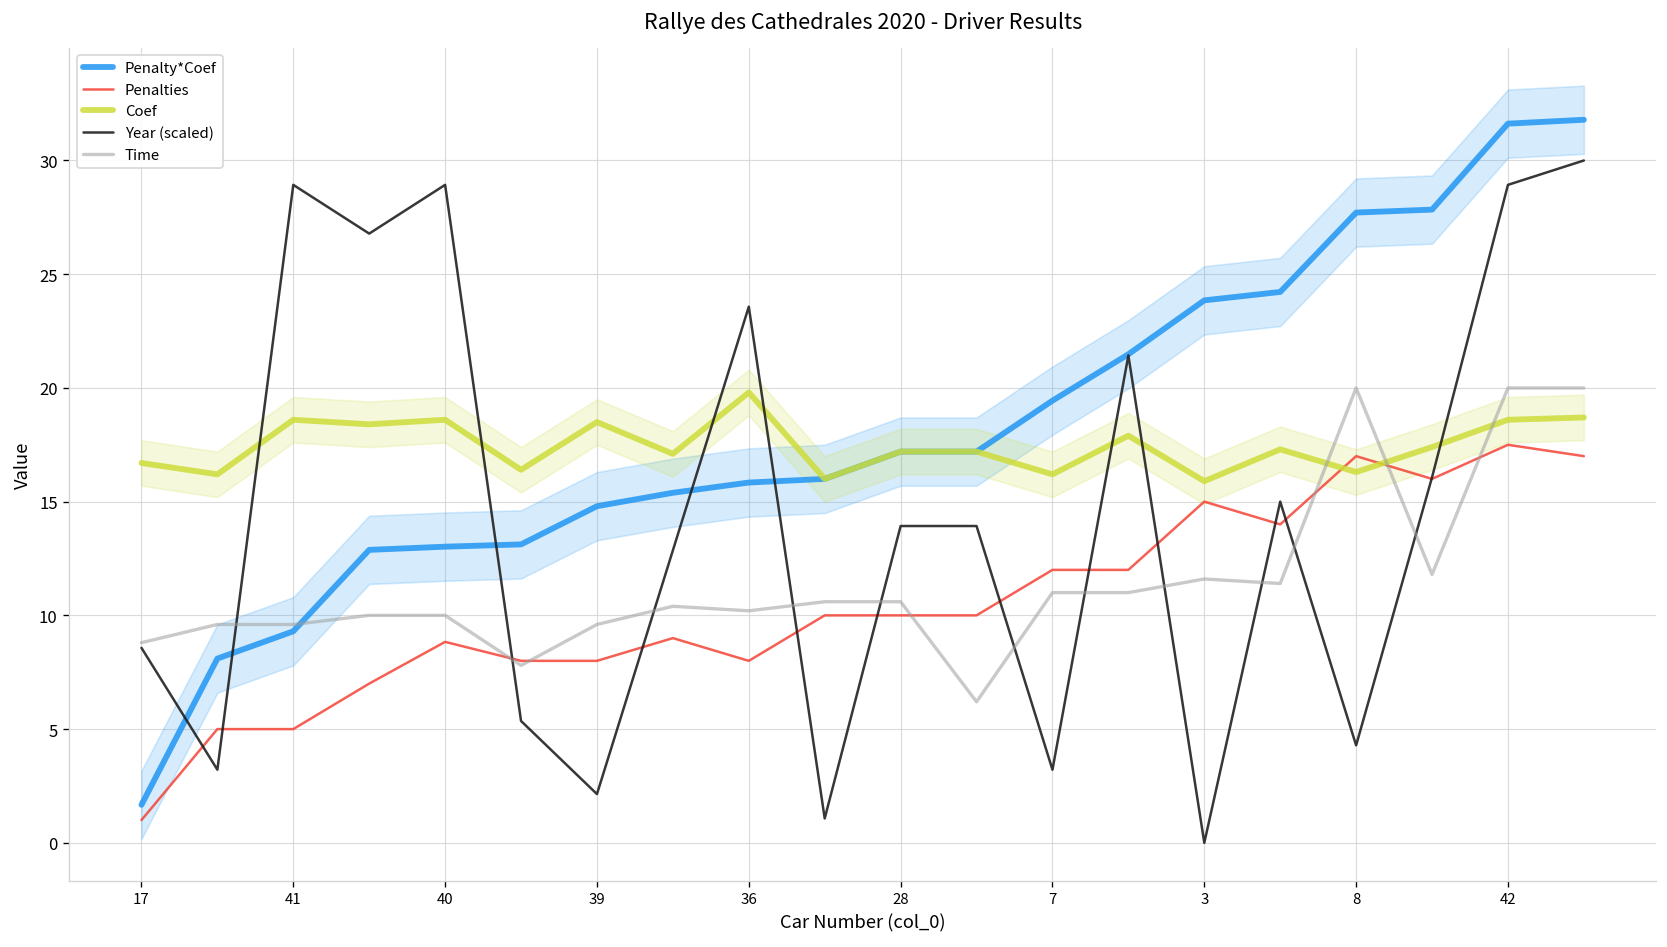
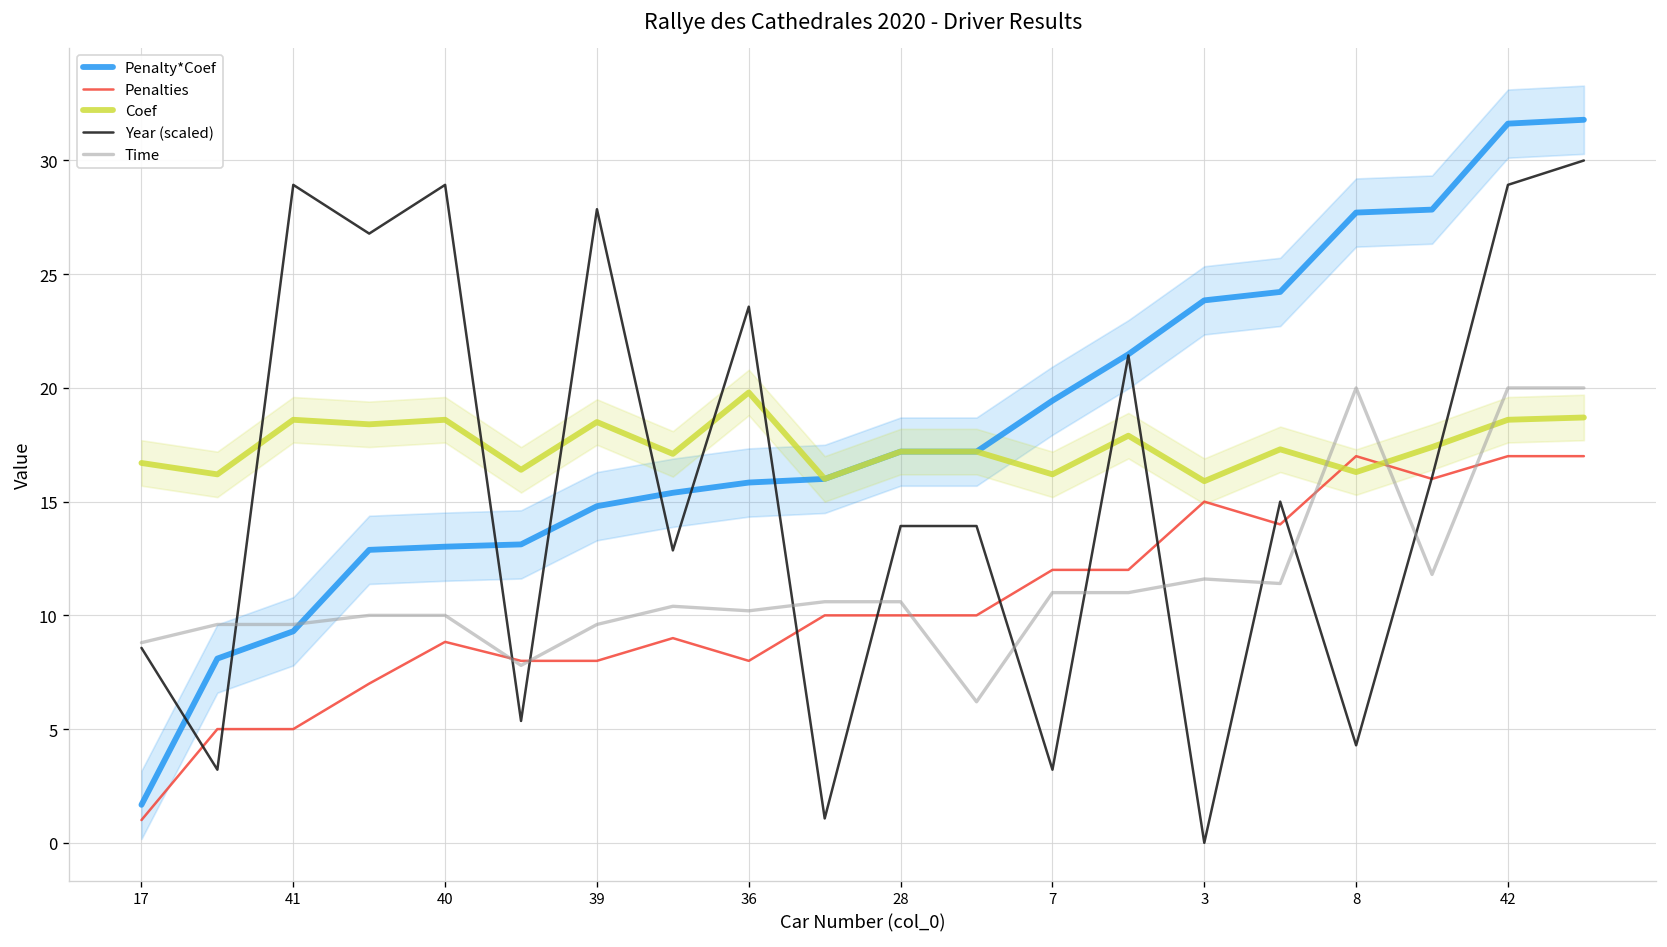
  {
    "Penalties": {
      "41": 5.0,
      "40": 8.8,
      "39": 8.0,
      "36": 8.0,
      "28": 10.0,
      "8": 17.0,
-     "42": 17.5
+     "42": 17.0
    },
    "Year (scaled)": {
      "41": 28.9,
      "40": 28.9,
-     "39": 2.1,
+     "39": 27.9,
      "36": 23.6,
      "28": 13.9,
      "8": 4.3,
      "42": 28.9
    },
    "Time": {
      "41": 9.6,
      "40": 10.0,
      "39": 9.6,
      "36": 10.2,
      "28": 10.6,
      "8": 20.0,
      "42": 20.0
    }
  }
